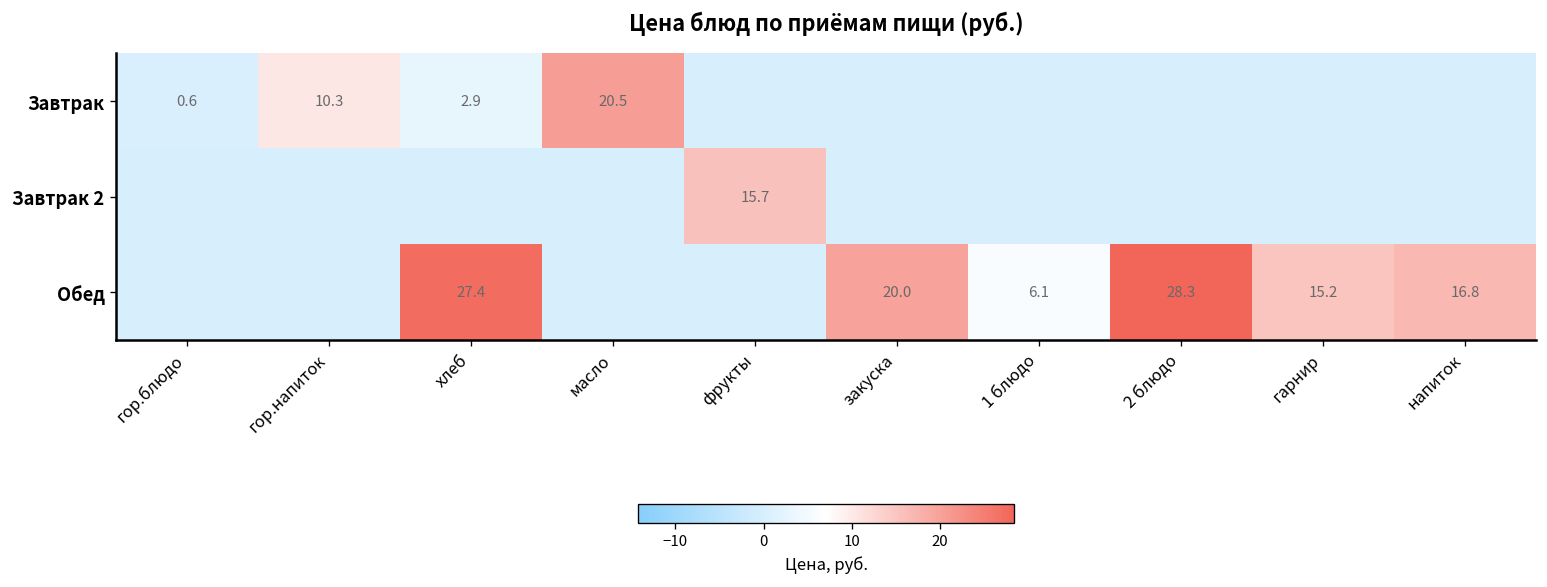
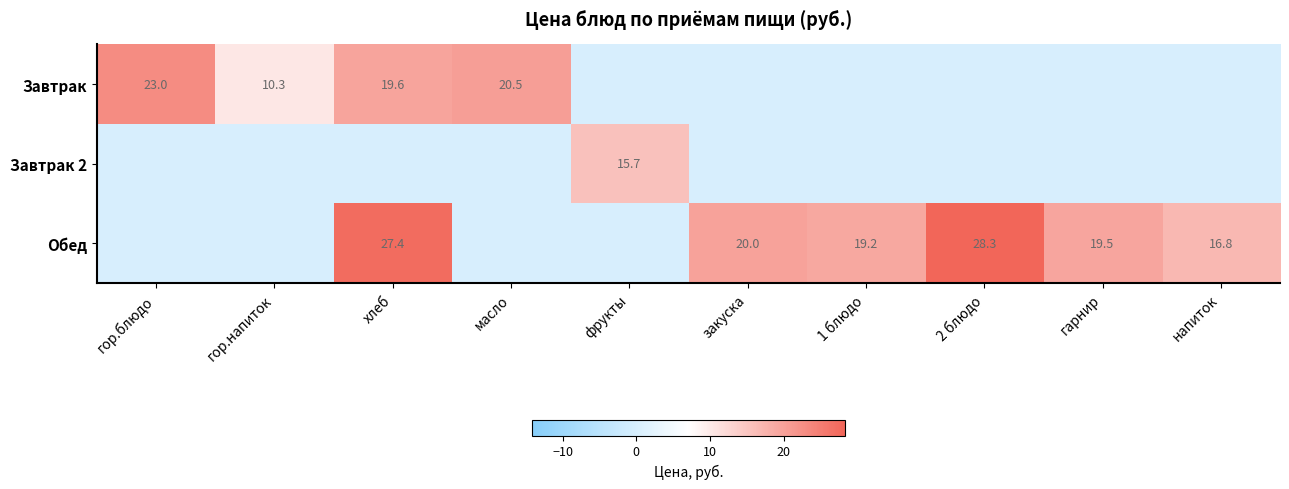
  {
    "Завтрак": {
-     "гор.блюдо": 0.6,
+     "гор.блюдо": 23.0,
      "гор.напиток": 10.3,
-     "хлеб": 2.9,
+     "хлеб": 19.6,
      "масло": 20.5
    },
    "Завтрак 2": {
      "фрукты": 15.7
    },
    "Обед": {
      "хлеб": 27.4,
      "закуска": 20.0,
-     "1 блюдо": 6.1,
+     "1 блюдо": 19.2,
      "2 блюдо": 28.3,
-     "гарнир": 15.2,
+     "гарнир": 19.5,
      "напиток": 16.8
    }
  }
